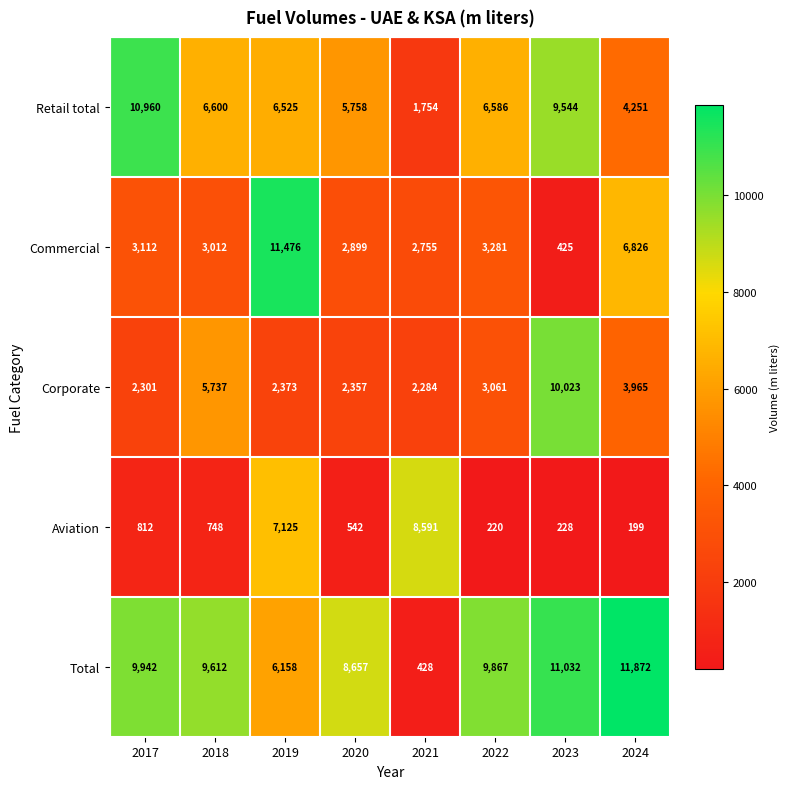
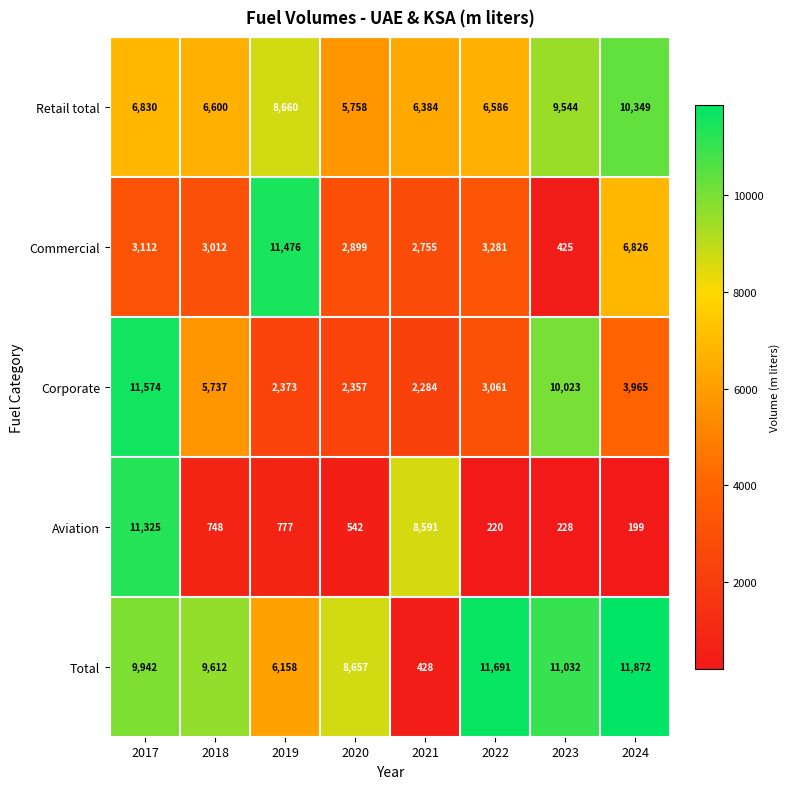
  {
    "Retail total": {
-     "2017": "10,960",
+     "2017": "6,830",
      "2018": "6,600",
-     "2019": "6,525",
+     "2019": "8,660",
      "2020": "5,758",
-     "2021": "1,754",
+     "2021": "6,384",
      "2022": "6,586",
      "2023": "9,544",
-     "2024": "4,251"
+     "2024": "10,349"
    },
    "Commercial": {
      "2017": "3,112",
      "2018": "3,012",
      "2019": "11,476",
      "2020": "2,899",
      "2021": "2,755",
      "2022": "3,281",
      "2023": "425",
      "2024": "6,826"
    },
    "Corporate": {
-     "2017": "2,301",
+     "2017": "11,574",
      "2018": "5,737",
      "2019": "2,373",
      "2020": "2,357",
      "2021": "2,284",
      "2022": "3,061",
      "2023": "10,023",
      "2024": "3,965"
    },
    "Aviation": {
-     "2017": "812",
+     "2017": "11,325",
      "2018": "748",
-     "2019": "7,125",
+     "2019": "777",
      "2020": "542",
      "2021": "8,591",
      "2022": "220",
      "2023": "228",
      "2024": "199"
    },
    "Total": {
      "2017": "9,942",
      "2018": "9,612",
      "2019": "6,158",
      "2020": "8,657",
      "2021": "428",
-     "2022": "9,867",
+     "2022": "11,691",
      "2023": "11,032",
      "2024": "11,872"
    }
  }
